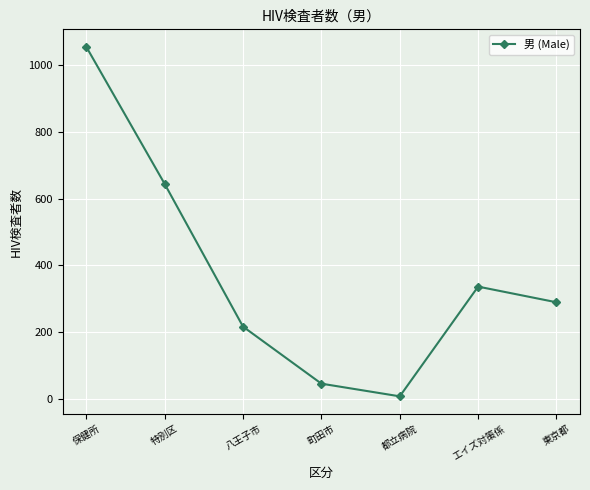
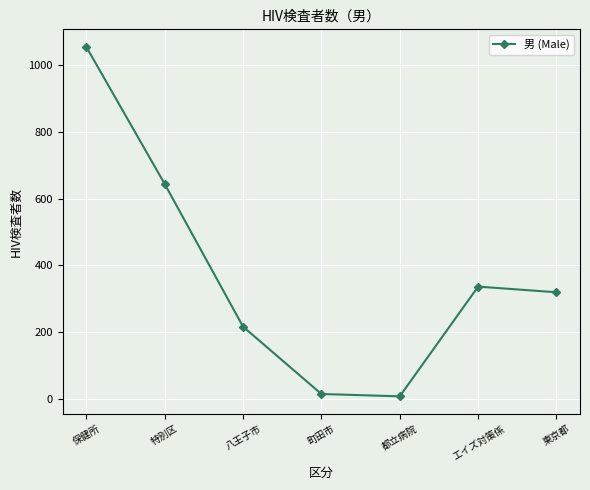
  {
    "保健所": 1060,
    "特別区": 640,
    "八王子市": 220,
-   "町田市": 50,
+   "町田市": 10,
    "都立病院": 10,
    "エイズ対策係": 340,
-   "東京都": 290
+   "東京都": 320
  }
